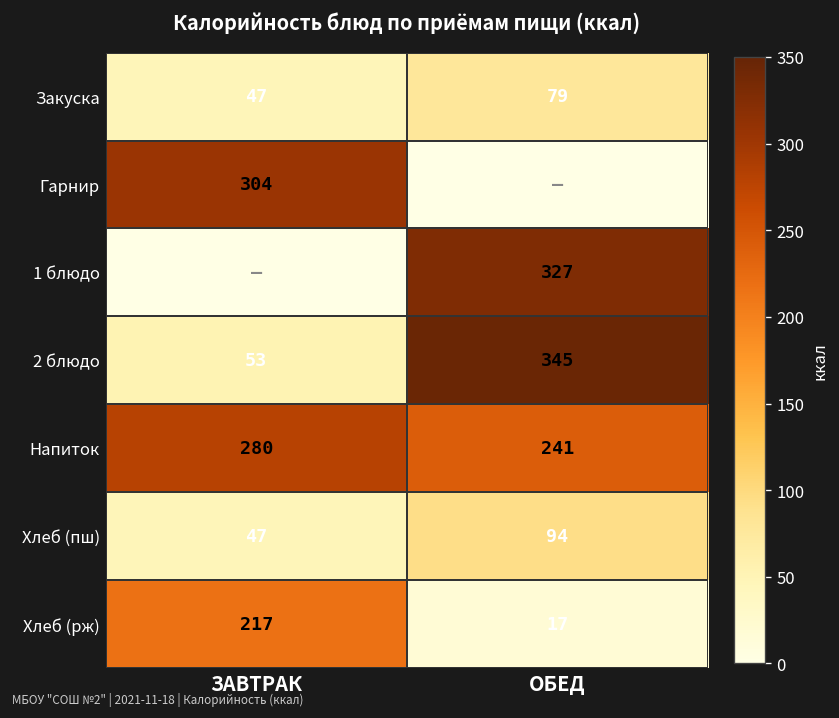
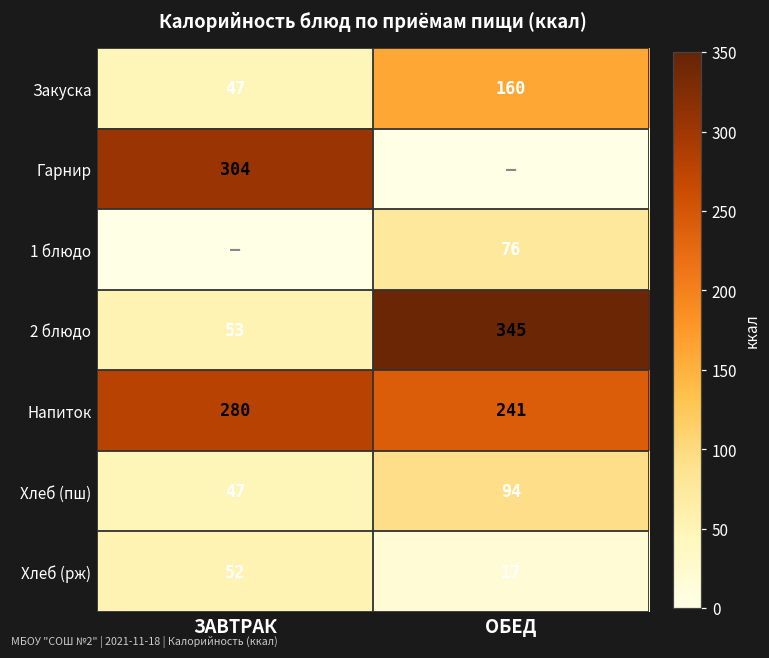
  {
    "Закуска": {
      "ЗАВТРАК": 47,
-     "ОБЕД": 79
+     "ОБЕД": 160
    },
    "Гарнир": {
      "ЗАВТРАК": 304
    },
    "1 блюдо": {
-     "ОБЕД": 327
+     "ОБЕД": 76
    },
    "2 блюдо": {
      "ЗАВТРАК": 53,
      "ОБЕД": 345
    },
    "Напиток": {
      "ЗАВТРАК": 280,
      "ОБЕД": 241
    },
    "Хлеб (пш)": {
      "ЗАВТРАК": 47,
      "ОБЕД": 94
    },
    "Хлеб (рж)": {
-     "ЗАВТРАК": 217
+     "ЗАВТРАК": 52
    }
  }
